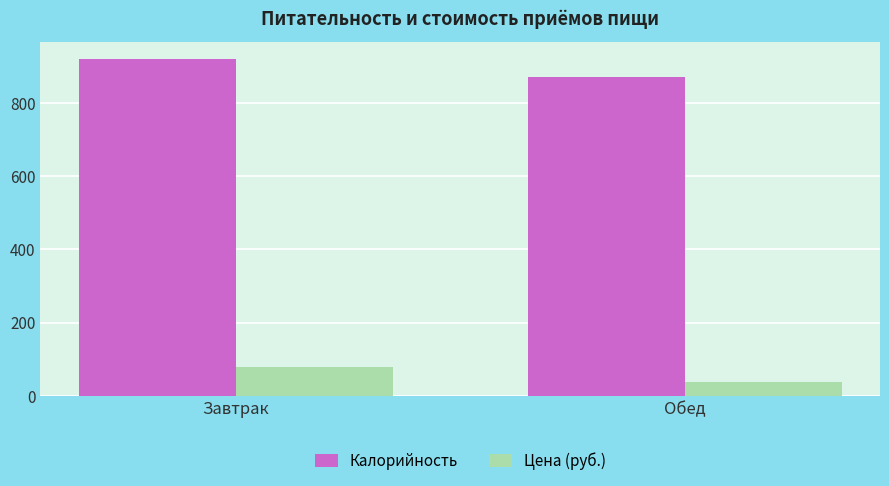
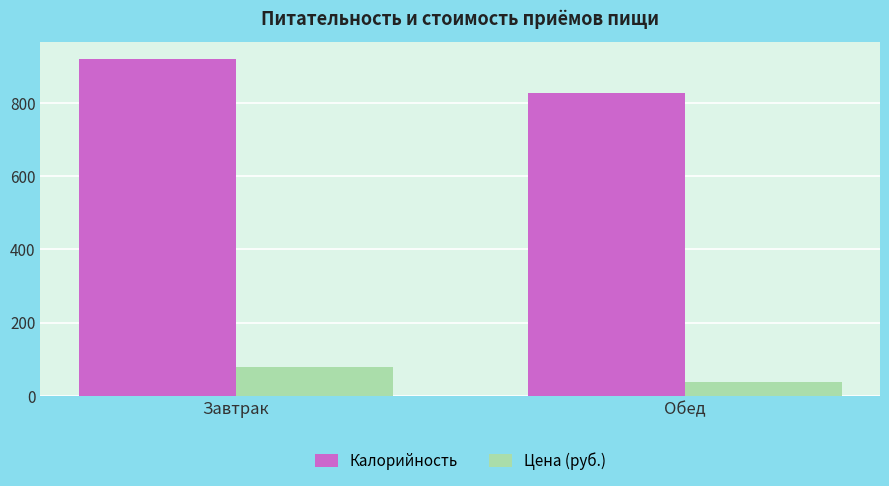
  {
    "Калорийность": {
      "Завтрак": 920,
-     "Обед": 870
+     "Обед": 830
    },
    "Цена (руб.)": {
      "Завтрак": 80,
      "Обед": 40
    }
  }
